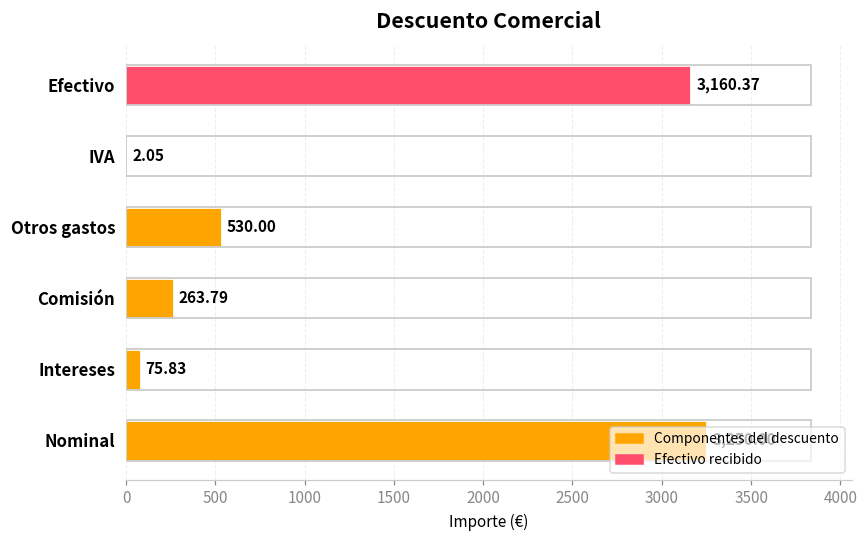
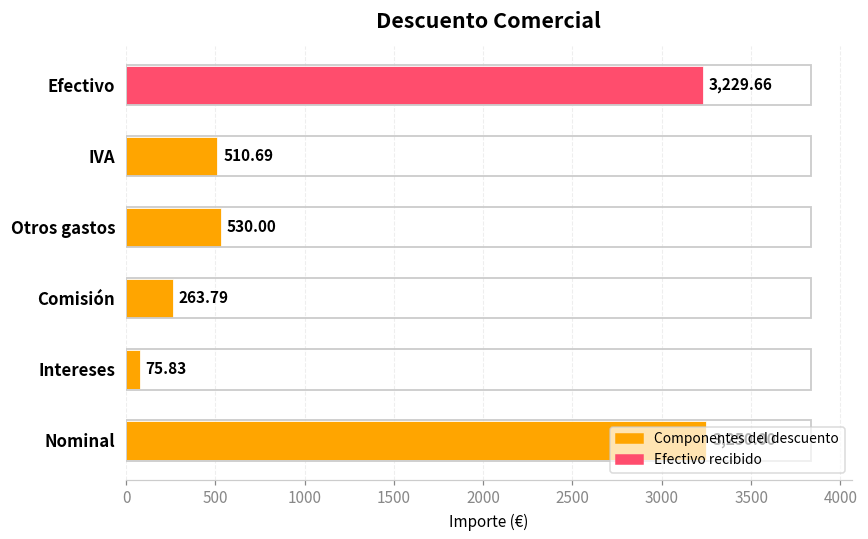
  {
-   "Efectivo": "3,160.37",
-   "IVA": "2.05",
+   "Efectivo": "3,229.66",
+   "IVA": "510.69",
    "Otros gastos": "530.00",
    "Comisión": "263.79",
    "Intereses": "75.83"
  }
